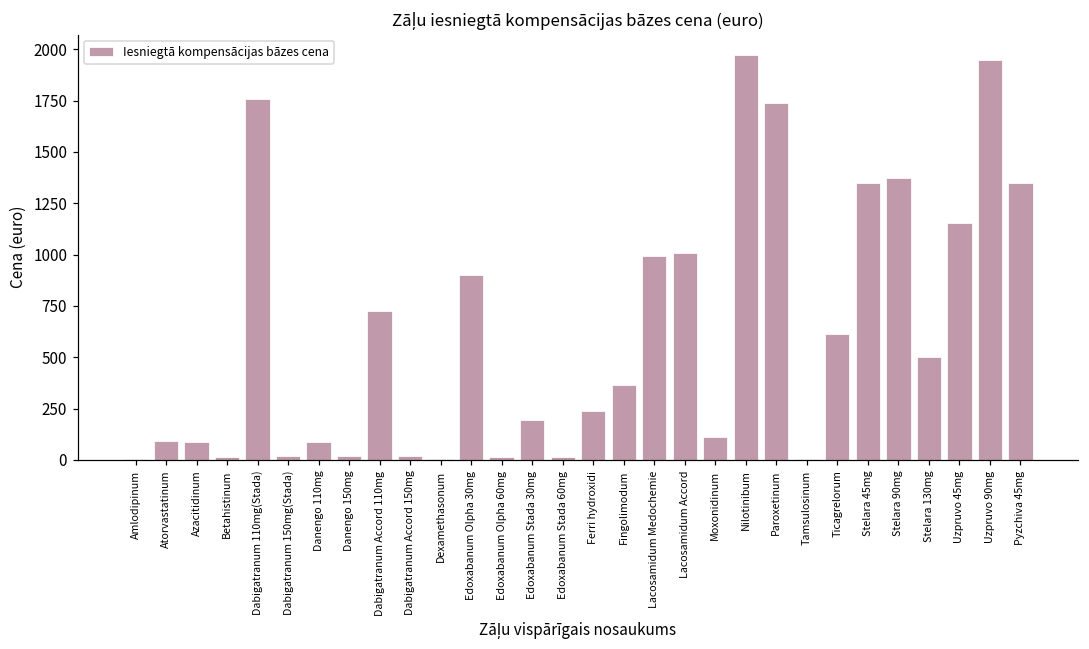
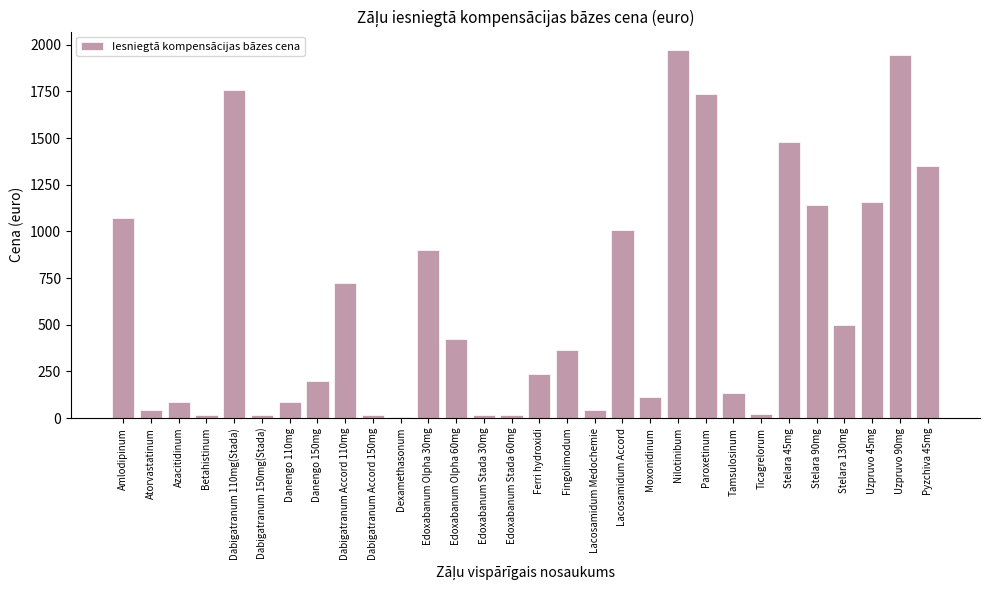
  {
-   "Amlodipinum": 0,
-   "Atorvastatinum": 90,
+   "Amlodipinum": 1070,
+   "Atorvastatinum": 40,
    "Azacitidinum": 90,
    "Betahistinum": 10,
    "Dabigatranum 110mg(Stada)": 1760,
    "Dabigatranum 150mg(Stada)": 20,
    "Danengo 110mg": 90,
-   "Danengo 150mg": 20,
+   "Danengo 150mg": 200,
    "Dabigatranum Accord 110mg": 730,
    "Dabigatranum Accord 150mg": 20,
    "Edoxabanum Olpha 30mg": 900,
-   "Edoxabanum Olpha 60mg": 20,
-   "Edoxabanum Stada 30mg": 200,
+   "Edoxabanum Olpha 60mg": 420,
+   "Edoxabanum Stada 30mg": 10,
    "Edoxabanum Stada 60mg": 20,
    "Ferri hydroxidi": 240,
    "Fingolimodum": 360,
-   "Lacosamidum Medochemie": 990,
+   "Lacosamidum Medochemie": 40,
    "Lacosamidum Accord": 1010,
    "Moxonidinum": 110,
    "Nilotinibum": 1970,
    "Paroxetinum": 1740,
-   "Tamsulosinum": 0,
-   "Ticagrelorum": 610,
-   "Stelara 45mg": 1350,
-   "Stelara 90mg": 1370,
+   "Tamsulosinum": 130,
+   "Ticagrelorum": 20,
+   "Stelara 45mg": 1480,
+   "Stelara 90mg": 1140,
    "Stelara 130mg": 500,
    "Uzpruvo 45mg": 1160,
    "Uzpruvo 90mg": 1950,
    "Pyzchiva 45mg": 1350
  }
